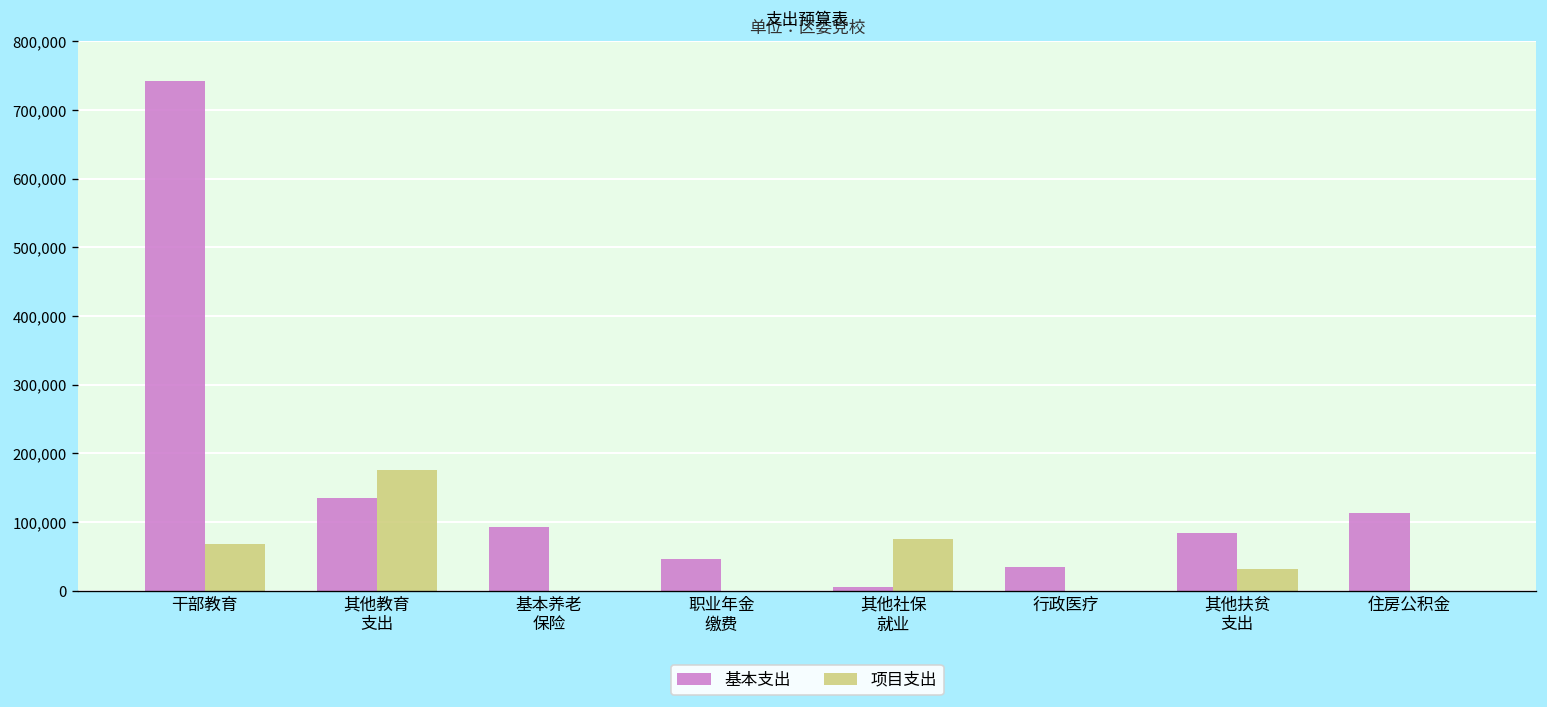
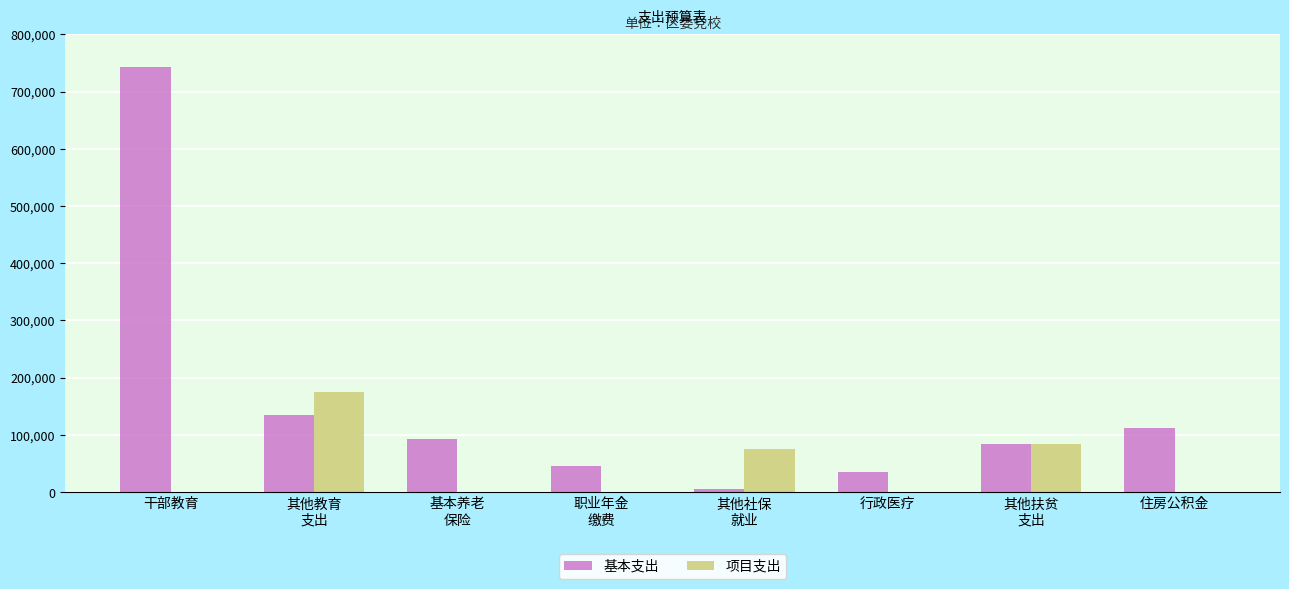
  {
    "基本支出": {
      "干部教育": "740,000",
      "其他教育 支出": "140,000",
      "基本养老 保险": "90,000",
      "职业年金 缴费": "50,000",
      "其他社保 就业": "0",
      "行政医疗": "30,000",
      "其他扶贫 支出": "80,000",
      "住房公积金": "110,000"
    },
    "项目支出": {
-     "干部教育": "70,000",
+     "干部教育": "0",
      "其他教育 支出": "180,000",
      "基本养老 保险": "0",
      "职业年金 缴费": "0",
      "其他社保 就业": "70,000",
      "行政医疗": "0",
-     "其他扶贫 支出": "30,000",
+     "其他扶贫 支出": "80,000",
      "住房公积金": "0"
    }
  }
